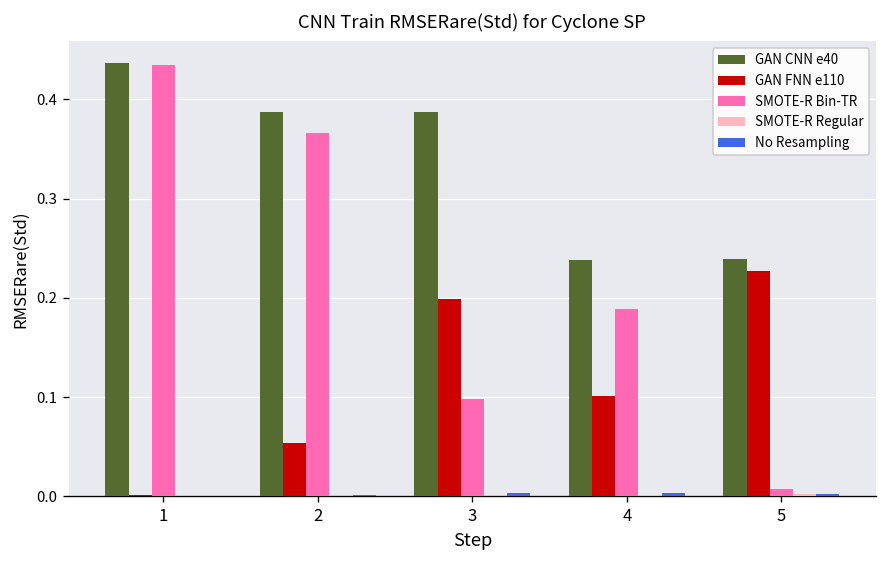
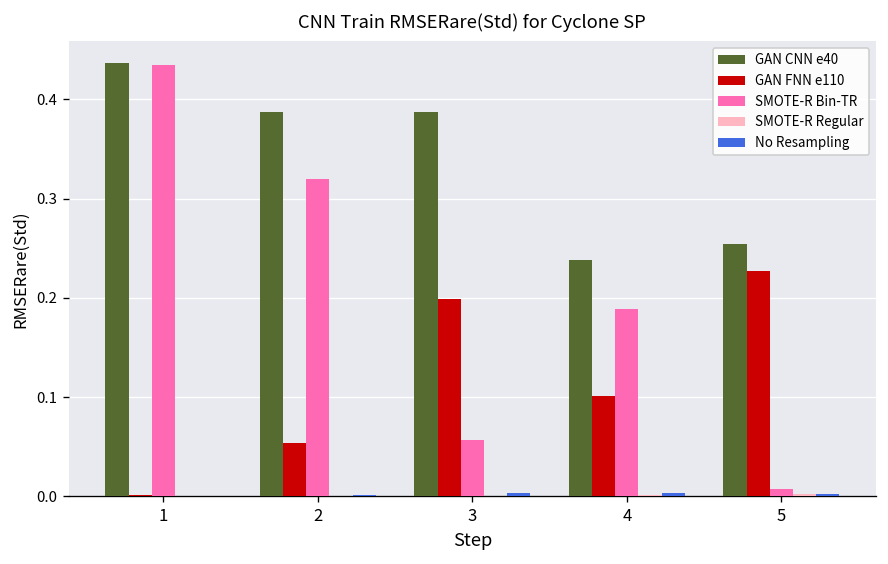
  {
    "GAN CNN e40": {
      "1": 0.44,
      "2": 0.39,
      "3": 0.39,
      "4": 0.24,
-     "5": 0.24
+     "5": 0.25
    },
    "GAN FNN e110": {
      "2": 0.05,
      "3": 0.20,
      "4": 0.10,
      "5": 0.23
    },
    "SMOTE-R Bin-TR": {
      "1": 0.43,
-     "2": 0.37,
-     "3": 0.10,
+     "2": 0.32,
+     "3": 0.06,
      "4": 0.19,
      "5": 0.01
    },
    "No Resampling": {
      "3": 0.00,
      "4": 0.00
    }
  }
